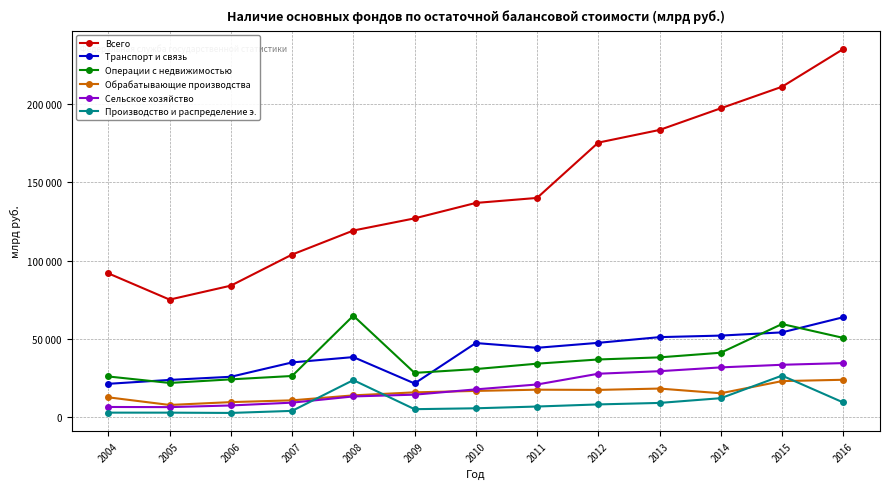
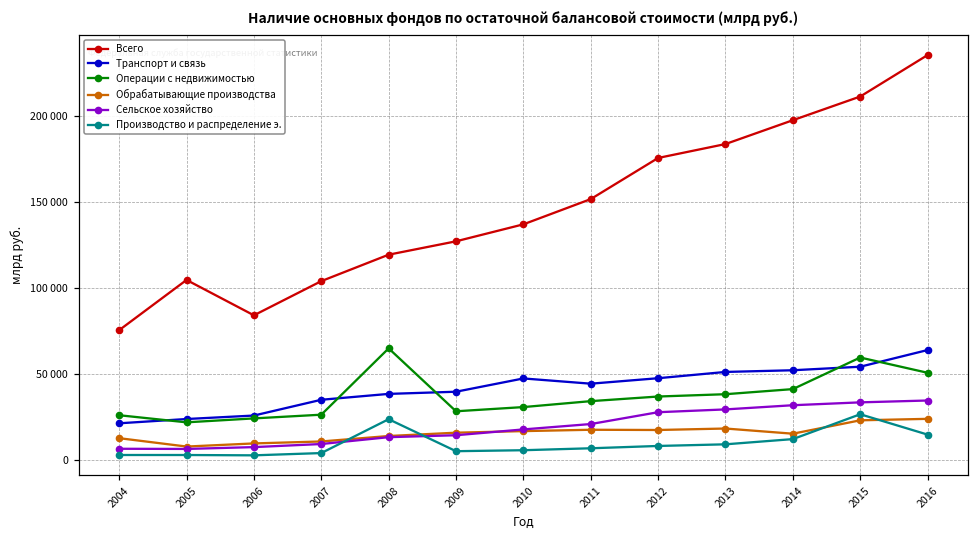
  {
    "Всего": {
-     "2004": 92000,
-     "2005": 75000,
+     "2004": 75000,
+     "2005": 105000,
      "2006": 84000,
      "2007": 104000,
      "2008": 119000,
      "2009": 127000,
      "2010": 137000,
-     "2011": 140000,
+     "2011": 152000,
      "2012": 175000,
      "2013": 183000,
      "2014": 197000,
      "2015": 211000,
      "2016": 235000
    },
    "Транспорт и связь": {
      "2004": 21000,
      "2005": 24000,
      "2006": 26000,
      "2007": 35000,
      "2008": 38000,
-     "2009": 22000,
+     "2009": 40000,
      "2010": 47000,
      "2011": 44000,
      "2012": 48000,
      "2013": 51000,
      "2014": 52000,
      "2015": 54000,
      "2016": 64000
    },
    "Операции с недвижимостью": {
      "2004": 26000,
      "2005": 22000,
      "2006": 24000,
      "2007": 26000,
      "2008": 65000,
      "2009": 28000,
      "2010": 31000,
      "2011": 34000,
      "2012": 37000,
      "2013": 38000,
      "2014": 41000,
      "2015": 60000,
      "2016": 51000
    },
    "Обрабатывающие производства": {
      "2004": 13000,
      "2006": 10000,
      "2011": 18000,
      "2012": 17000,
      "2013": 18000,
      "2014": 15000,
      "2015": 23000,
      "2016": 24000
    },
    "Сельское хозяйство": {
      "2004": 7000,
      "2006": 8000,
      "2011": 21000,
      "2012": 28000,
      "2013": 29000,
      "2014": 32000,
      "2015": 34000,
      "2016": 35000
    },
    "Производство и распределение э.": {
      "2004": 3000,
      "2005": 3000,
      "2006": 3000,
      "2007": 4000,
      "2008": 24000,
      "2009": 5000,
      "2010": 6000,
      "2011": 7000,
      "2012": 8000,
      "2013": 9000,
      "2014": 12000,
      "2015": 27000,
-     "2016": 9000
+     "2016": 15000
    }
  }
